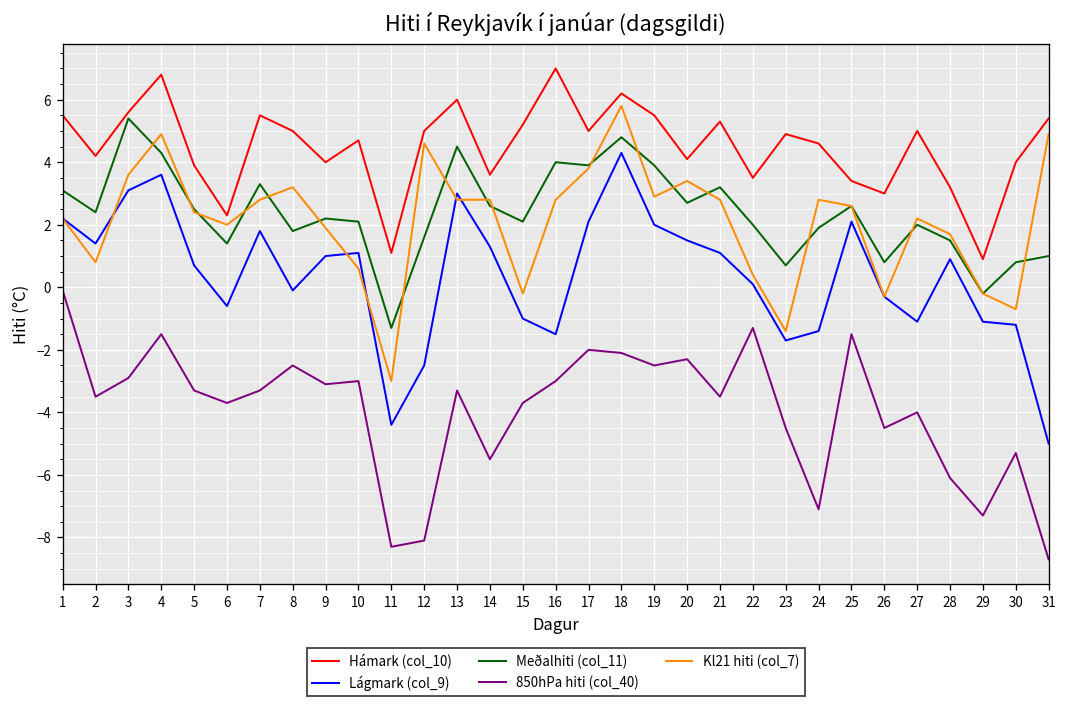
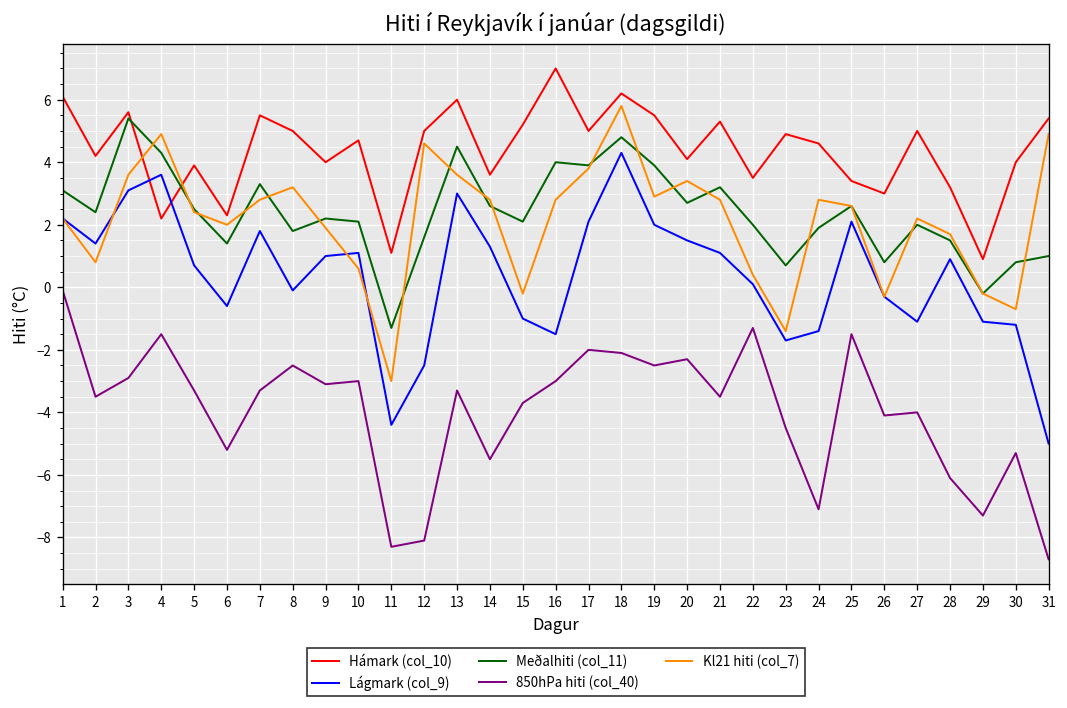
  {
    "Hámark (col_10)": {
-     "1": 5.5,
+     "1": 6.1,
      "2": 4.2,
      "3": 5.6,
-     "4": 6.8,
+     "4": 2.2,
      "5": 3.9,
      "6": 2.3,
      "7": 5.5,
      "8": 5.0,
      "9": 4.0,
      "10": 4.7,
      "11": 1.1,
      "12": 5.0,
      "13": 6.0,
      "14": 3.6,
      "15": 5.2,
      "16": 7.0,
      "17": 5.0,
      "18": 6.2,
      "19": 5.5,
      "20": 4.1,
      "21": 5.3,
      "22": 3.5,
      "23": 4.9,
      "24": 4.6,
      "25": 3.4,
      "26": 3.0,
      "27": 5.0,
      "28": 3.2,
      "29": 0.9,
      "30": 4.0,
      "31": 5.4
    },
    "Lágmark (col_9)": {
      "2": 1.4,
      "3": 3.1,
      "4": 3.6,
      "5": 0.7,
      "6": -0.6,
      "7": 1.8,
      "8": -0.1,
      "9": 1.0,
      "10": 1.1,
      "11": -4.4,
      "12": -2.5,
      "13": 3.0,
      "14": 1.3,
      "15": -1.0,
      "16": -1.5,
      "17": 2.1,
      "18": 4.3,
      "19": 2.0,
      "20": 1.5,
      "21": 1.1,
      "22": 0.1,
      "23": -1.7,
      "24": -1.4,
      "25": 2.1,
      "27": -1.1,
      "28": 0.9,
      "29": -1.1,
      "30": -1.2,
      "31": -5.0
    },
    "Meðalhiti (col_11)": {
      "1": 3.1,
      "2": 2.4,
      "3": 5.4,
      "4": 4.3,
      "5": 2.5,
      "6": 1.4,
      "7": 3.3,
      "8": 1.8,
      "9": 2.2,
      "10": 2.1,
      "11": -1.3,
      "12": 1.6,
      "13": 4.5,
      "14": 2.6,
      "15": 2.1,
      "16": 4.0,
      "17": 3.9,
      "18": 4.8,
      "19": 3.9,
      "20": 2.7,
      "21": 3.2,
      "22": 2.0,
      "23": 0.7,
      "24": 1.9,
      "26": 0.8,
      "27": 2.0,
      "28": 1.5,
      "30": 0.8,
      "31": 1.0
    },
    "850hPa hiti (col_40)": {
      "1": -0.1,
      "2": -3.5,
      "3": -2.9,
      "4": -1.5,
      "5": -3.3,
-     "6": -3.7,
+     "6": -5.2,
      "7": -3.3,
      "8": -2.5,
      "9": -3.1,
      "10": -3.0,
      "11": -8.3,
      "12": -8.1,
      "13": -3.3,
      "14": -5.5,
      "15": -3.7,
      "16": -3.0,
      "17": -2.0,
      "18": -2.1,
      "19": -2.5,
      "20": -2.3,
      "21": -3.5,
      "22": -1.3,
      "23": -4.5,
      "24": -7.1,
      "25": -1.5,
-     "26": -4.5,
+     "26": -4.1,
      "27": -4.0,
      "28": -6.1,
      "29": -7.3,
      "30": -5.3,
      "31": -8.7
    },
    "Kl21 hiti (col_7)": {
      "2": 0.8,
      "3": 3.6,
      "4": 4.9,
      "5": 2.4,
      "6": 2.0,
      "7": 2.8,
      "8": 3.2,
      "9": 1.9,
      "10": 0.6,
      "11": -3.0,
      "12": 4.6,
-     "13": 2.8,
+     "13": 3.6,
      "14": 2.8,
      "15": -0.2,
      "16": 2.8,
      "17": 3.8,
      "18": 5.8,
      "19": 2.9,
      "20": 3.4,
      "21": 2.8,
      "22": 0.4,
      "23": -1.4,
      "24": 2.8,
      "27": 2.2,
      "28": 1.7,
      "30": -0.7,
      "31": 4.9
    }
  }
